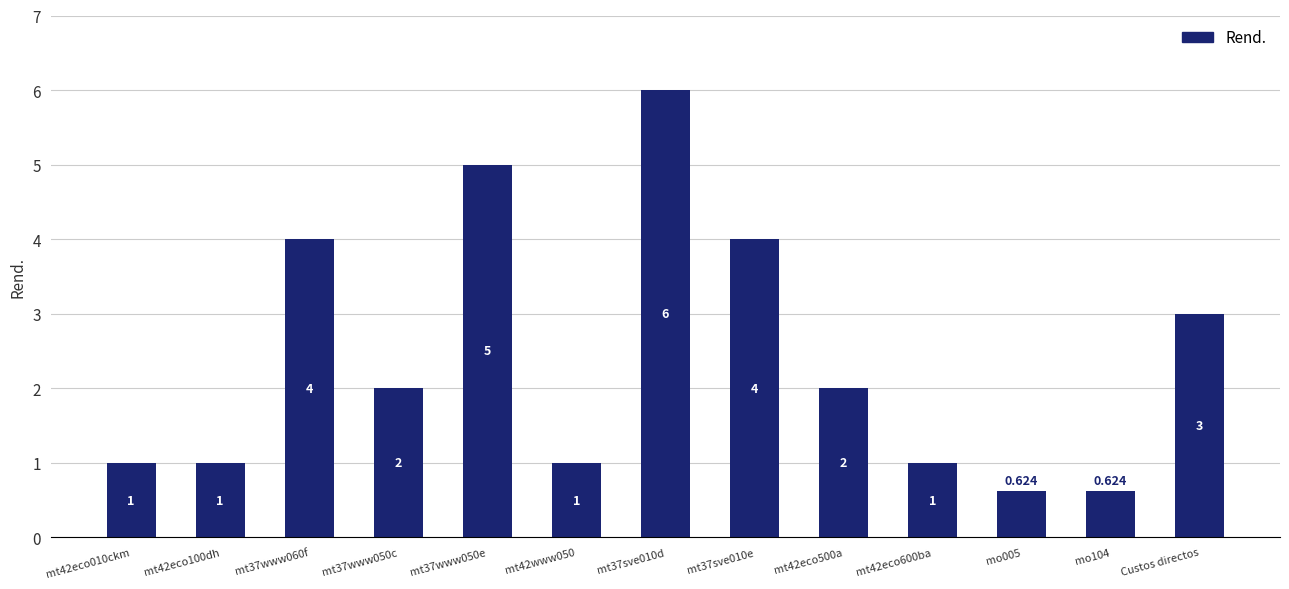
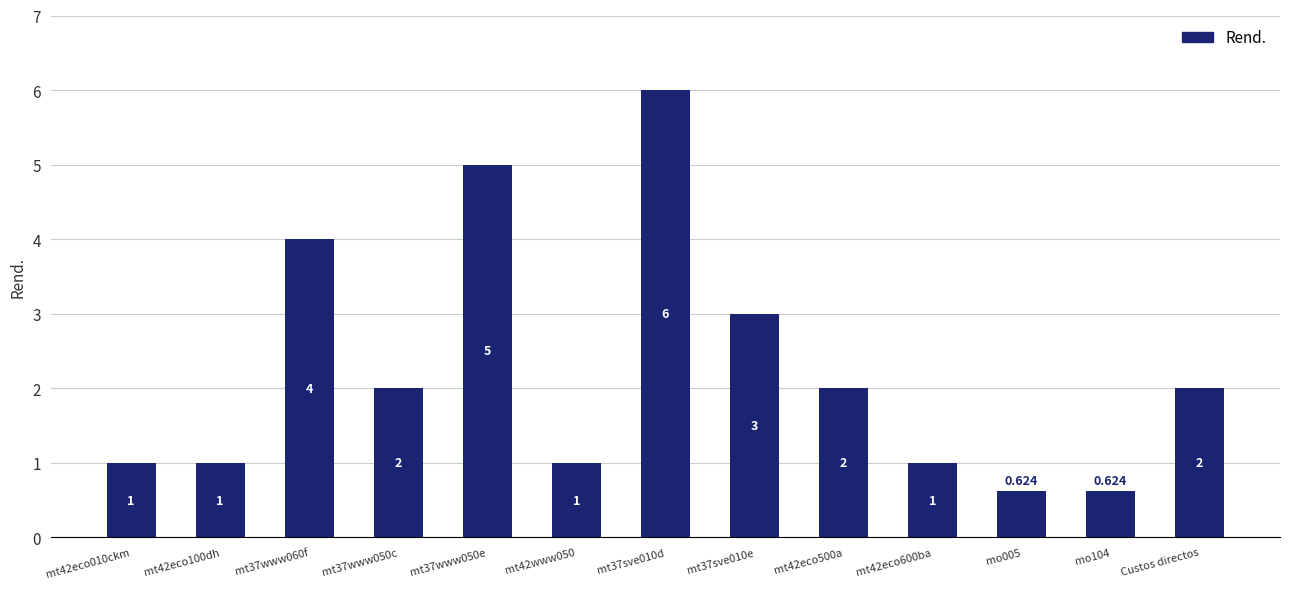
  {
    "mt42eco010ckm": 1,
    "mt42eco100dh": 1,
    "mt37www060f": 4,
    "mt37www050c": 2,
    "mt37www050e": 5,
    "mt42www050": 1,
    "mt37sve010d": 6,
-   "mt37sve010e": 4,
+   "mt37sve010e": 3,
    "mt42eco500a": 2,
    "mt42eco600ba": 1,
    "mo005": 0.624,
    "mo104": 0.624,
-   "Custos directos": 3
+   "Custos directos": 2
  }
